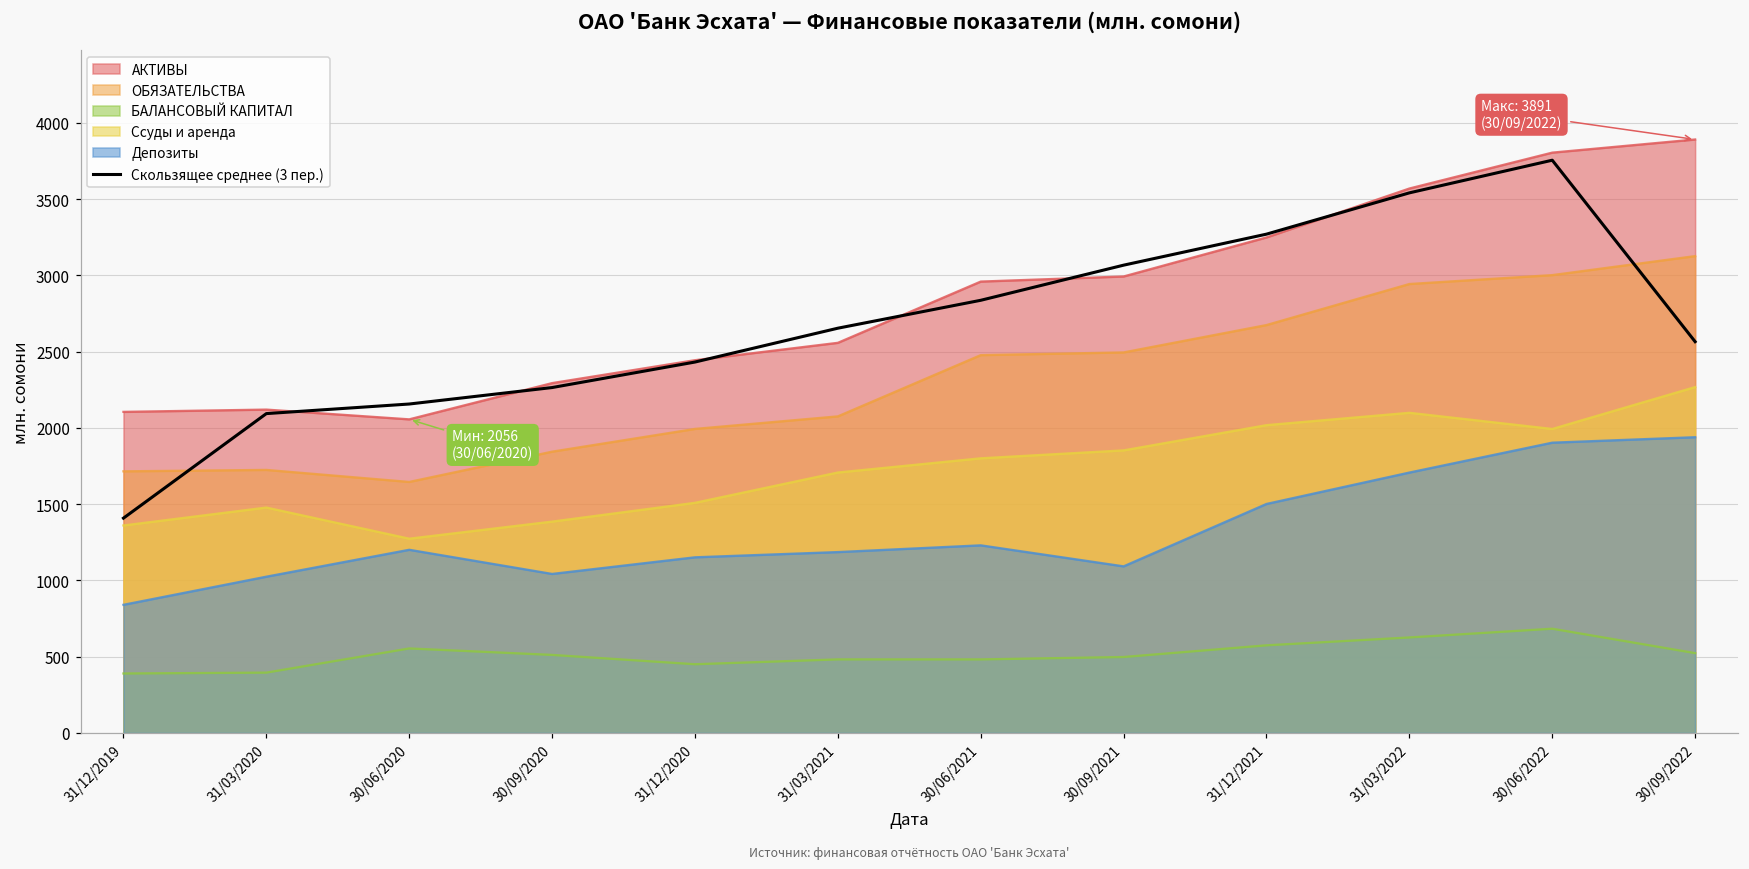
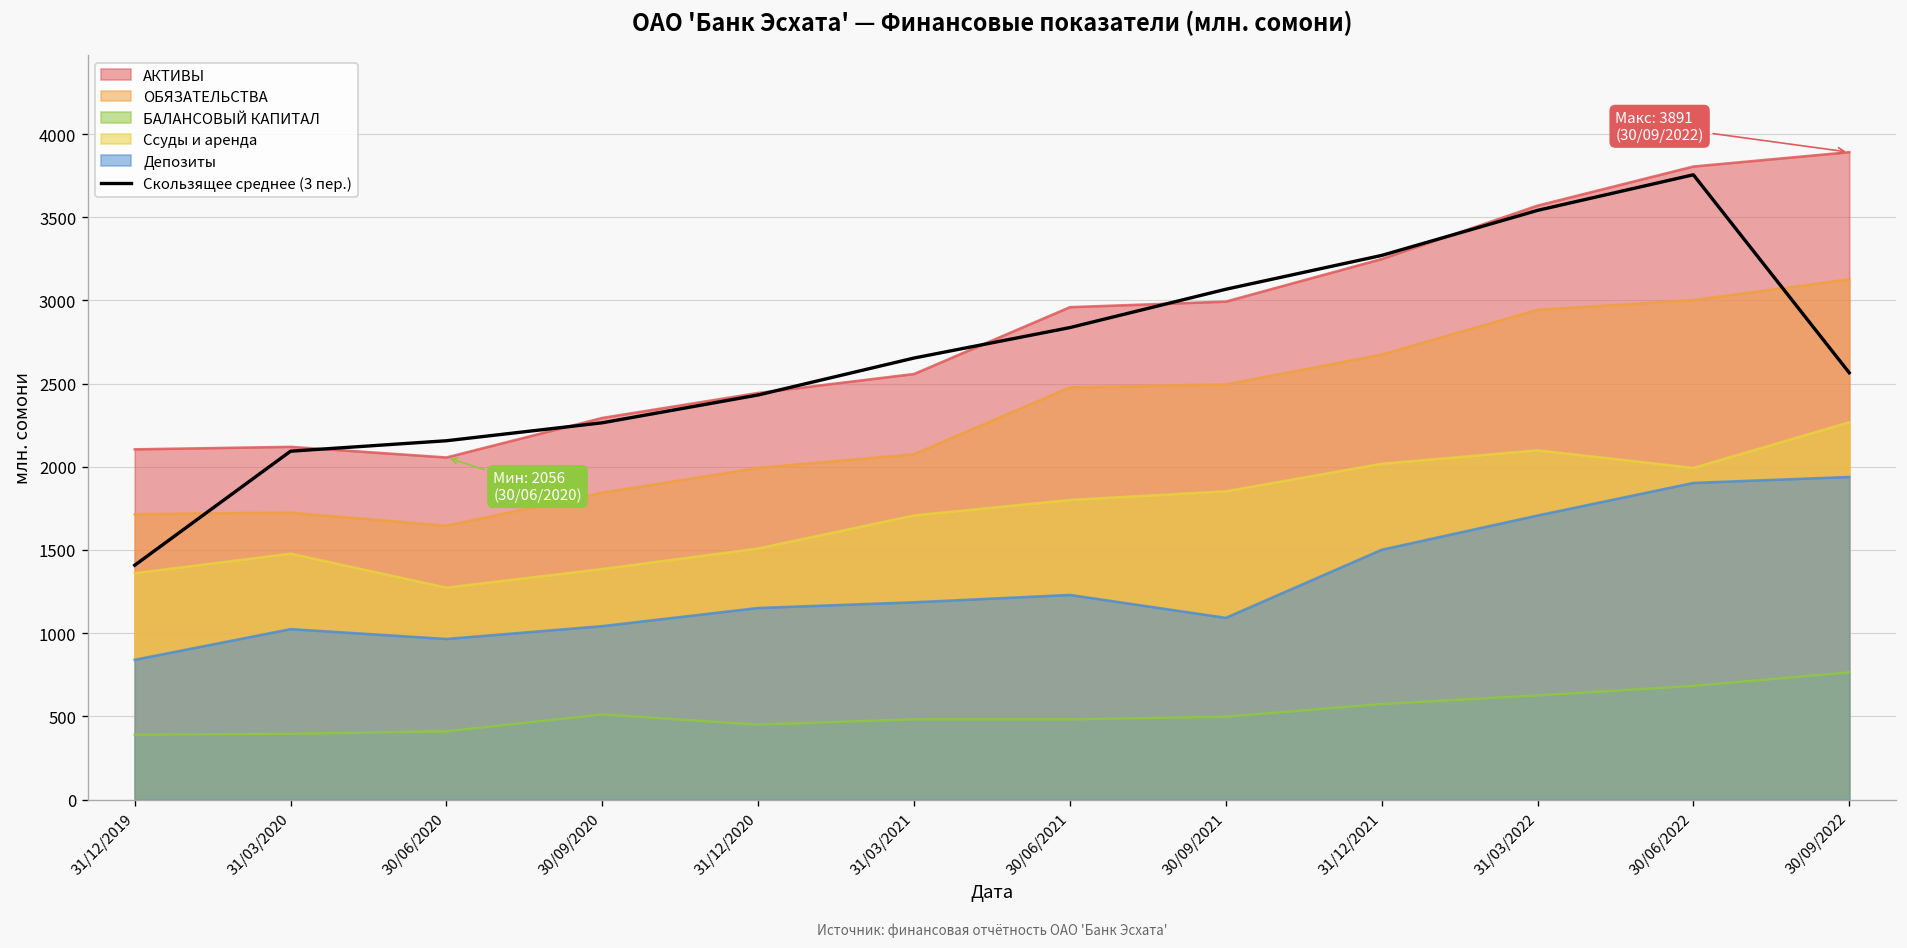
  {
    "АКТИВЫ": {
      "31/12/2019": 2110,
      "31/03/2020": 2120,
      "30/09/2020": 2290,
      "31/03/2021": 2560,
      "30/06/2021": 2960,
      "30/09/2021": 2990,
      "31/12/2021": 3250,
      "31/03/2022": 3570,
      "30/06/2022": 3800,
      "30/09/2022": 3890
    },
    "БАЛАНСОВЫЙ КАПИТАЛ": {
      "31/12/2019": 390,
      "31/03/2020": 400,
-     "30/06/2020": 550,
+     "30/06/2020": 410,
      "30/09/2020": 510,
      "31/12/2020": 450,
      "31/03/2021": 480,
      "30/06/2021": 480,
      "30/09/2021": 500,
      "31/12/2021": 570,
      "31/03/2022": 630,
      "30/06/2022": 680,
-     "30/09/2022": 520
+     "30/09/2022": 760
    },
    "Депозиты": {
      "31/12/2019": 840,
      "31/03/2020": 1020,
-     "30/06/2020": 1200,
+     "30/06/2020": 970,
      "30/09/2020": 1040,
      "31/12/2020": 1150,
      "31/03/2021": 1190,
      "30/06/2021": 1230,
      "30/09/2021": 1090,
      "31/12/2021": 1500,
      "31/03/2022": 1710,
      "30/06/2022": 1900,
      "30/09/2022": 1940
    },
    "Скользящее среднее (3 пер.)": {
      "31/12/2019": 1410,
      "31/03/2020": 2090,
      "30/06/2020": 2160,
      "30/09/2020": 2260,
      "31/03/2021": 2650,
      "30/06/2021": 2840,
      "30/09/2021": 3070,
      "31/12/2021": 3270,
      "31/03/2022": 3540,
      "30/06/2022": 3760,
      "30/09/2022": 2570
    }
  }
